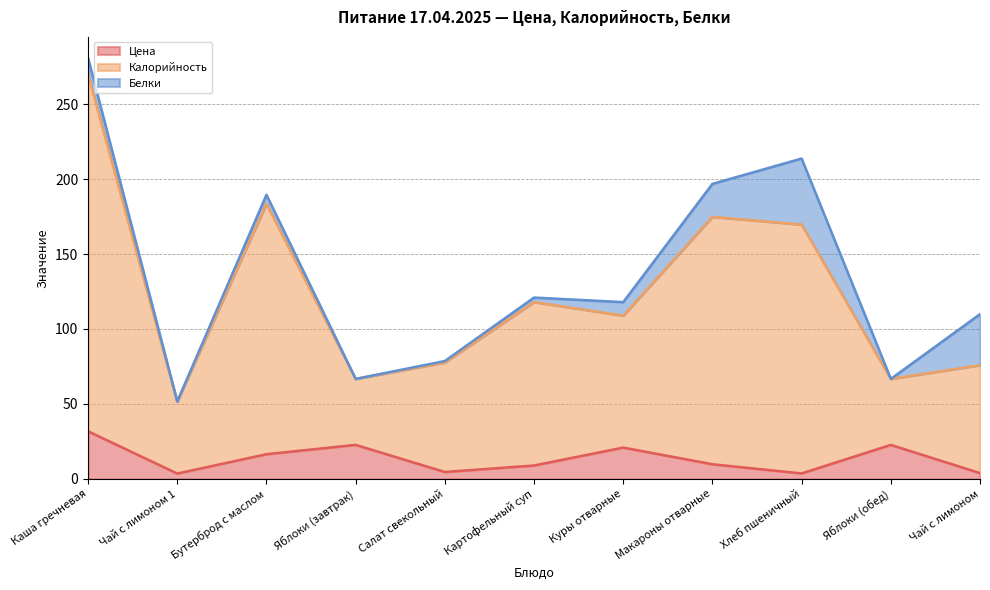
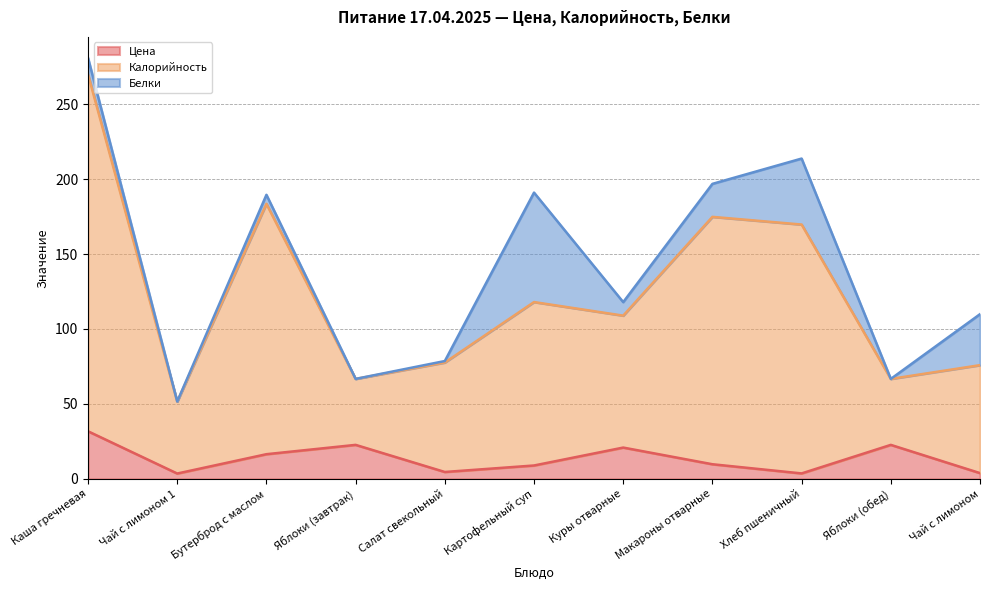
  {
    "Белки": {
      "Каша гречневая": 11,
      "Бутерброд с маслом": 6,
-     "Картофельный суп": 3,
+     "Картофельный суп": 73,
      "Куры отварные": 9,
      "Макароны отварные": 22,
      "Хлеб пшеничный": 44,
      "Чай с лимоном": 34
    }
  }
